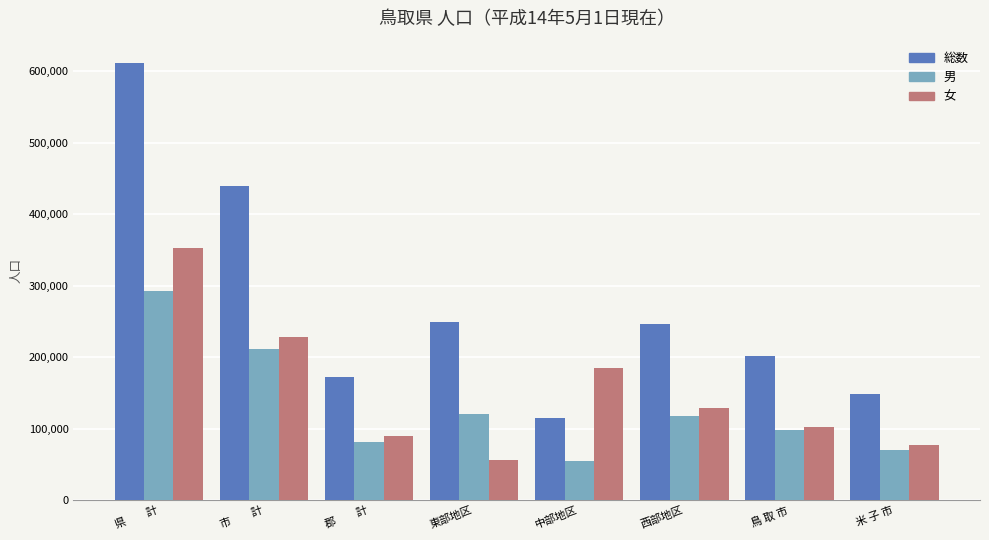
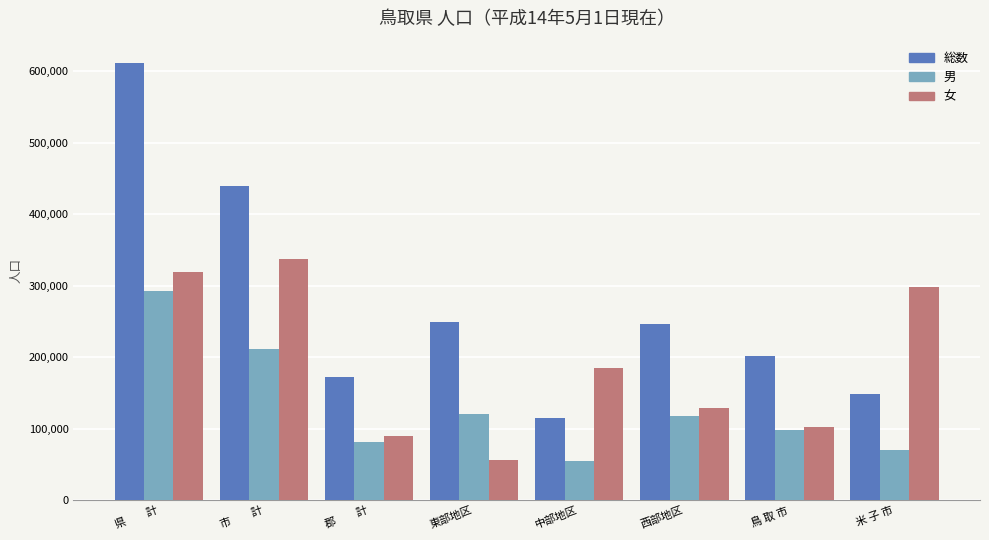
  {
    "女": {
-     "県 計": "350,000",
-     "市 計": "230,000",
+     "県 計": "320,000",
+     "市 計": "340,000",
      "郡 計": "90,000",
      "東部地区": "60,000",
      "中部地区": "190,000",
      "西部地区": "130,000",
      "鳥 取 市": "100,000",
-     "米 子 市": "80,000"
+     "米 子 市": "300,000"
    }
  }
